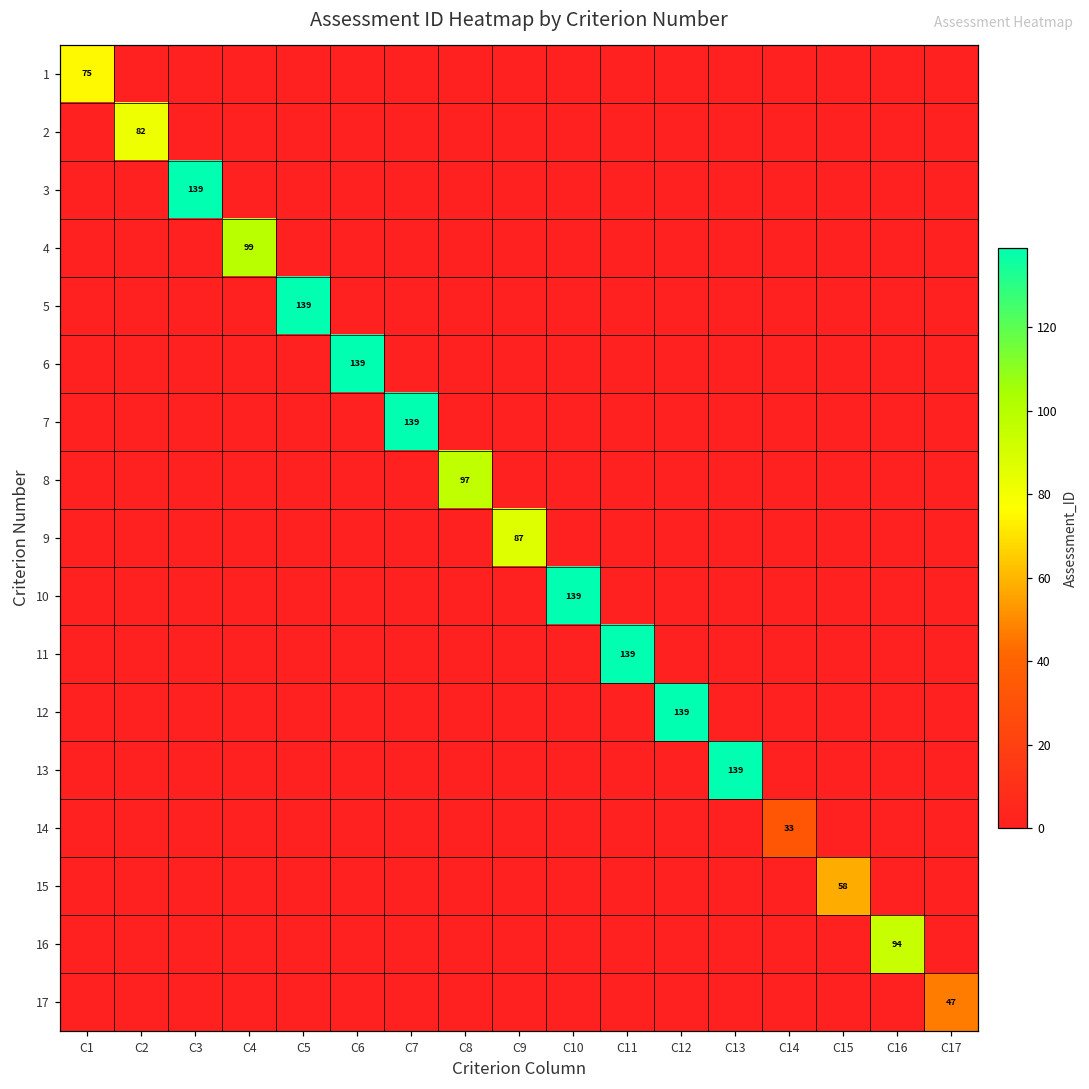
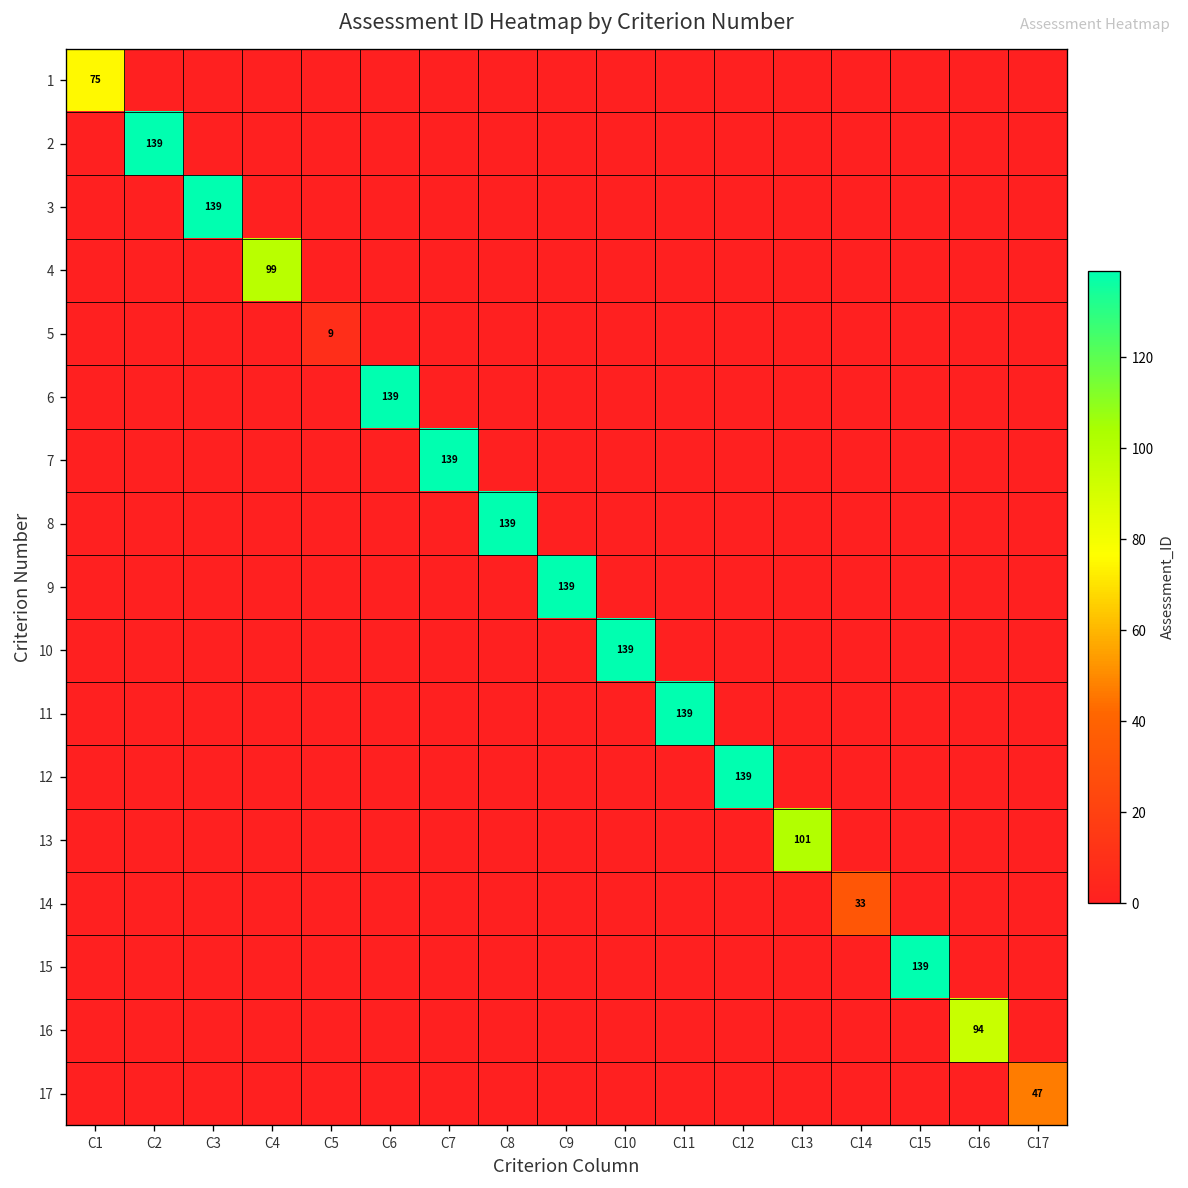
  {
    "1": {
      "C1": 75
    },
    "2": {
-     "C2": 82
+     "C2": 139
    },
    "3": {
      "C3": 139
    },
    "4": {
      "C4": 99
    },
    "5": {
-     "C5": 139
+     "C5": 9
    },
    "6": {
      "C6": 139
    },
    "7": {
      "C7": 139
    },
    "8": {
-     "C8": 97
+     "C8": 139
    },
    "9": {
-     "C9": 87
+     "C9": 139
    },
    "10": {
      "C10": 139
    },
    "11": {
      "C11": 139
    },
    "12": {
      "C12": 139
    },
    "13": {
-     "C13": 139
+     "C13": 101
    },
    "14": {
      "C14": 33
    },
    "15": {
-     "C15": 58
+     "C15": 139
    },
    "16": {
      "C16": 94
    },
    "17": {
      "C17": 47
    }
  }
